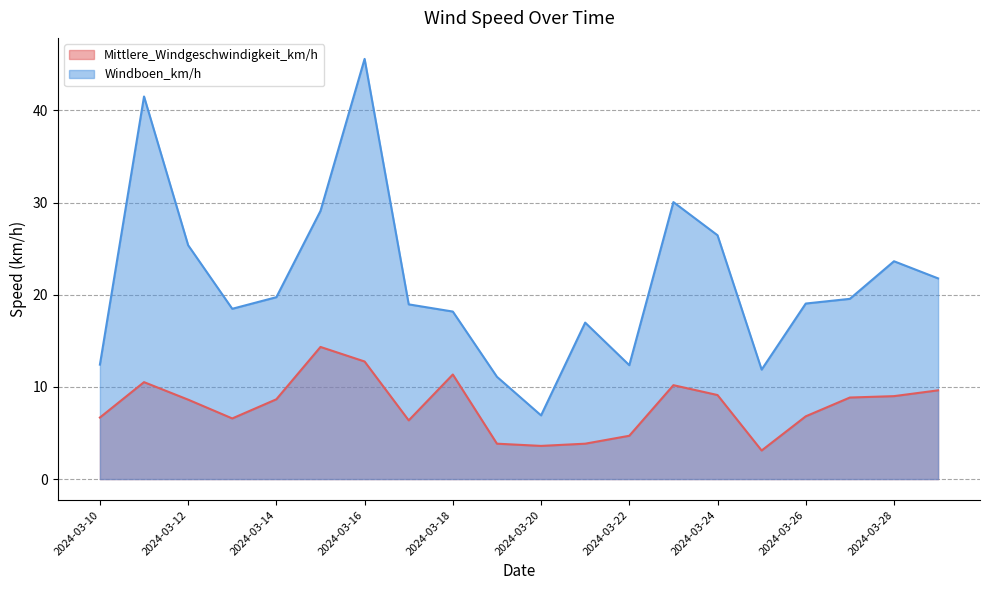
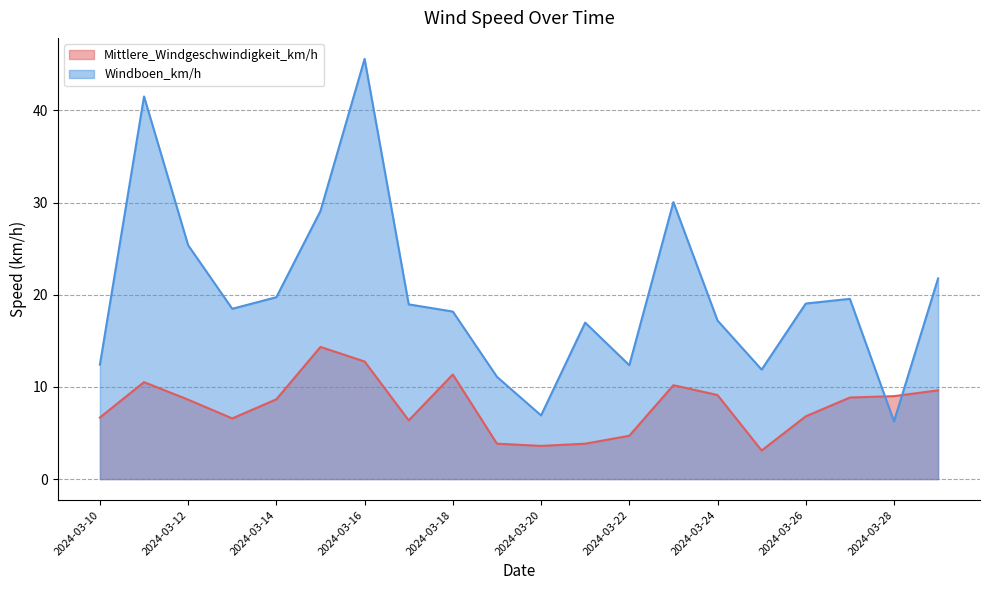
  {
    "Mittlere_Windgeschwindigkeit_km/h": {
      "2024-03-10": 7,
      "2024-03-12": 9,
      "2024-03-14": 9,
      "2024-03-16": 13,
      "2024-03-18": 11,
      "2024-03-20": 4,
      "2024-03-22": 5,
      "2024-03-24": 9,
      "2024-03-26": 7,
      "2024-03-28": 9
    },
    "Windboen_km/h": {
      "2024-03-10": 12,
      "2024-03-12": 25,
      "2024-03-14": 20,
      "2024-03-16": 46,
      "2024-03-18": 18,
      "2024-03-20": 7,
      "2024-03-22": 12,
-     "2024-03-24": 26,
+     "2024-03-24": 17,
      "2024-03-26": 19,
-     "2024-03-28": 24
+     "2024-03-28": 6
    }
  }
